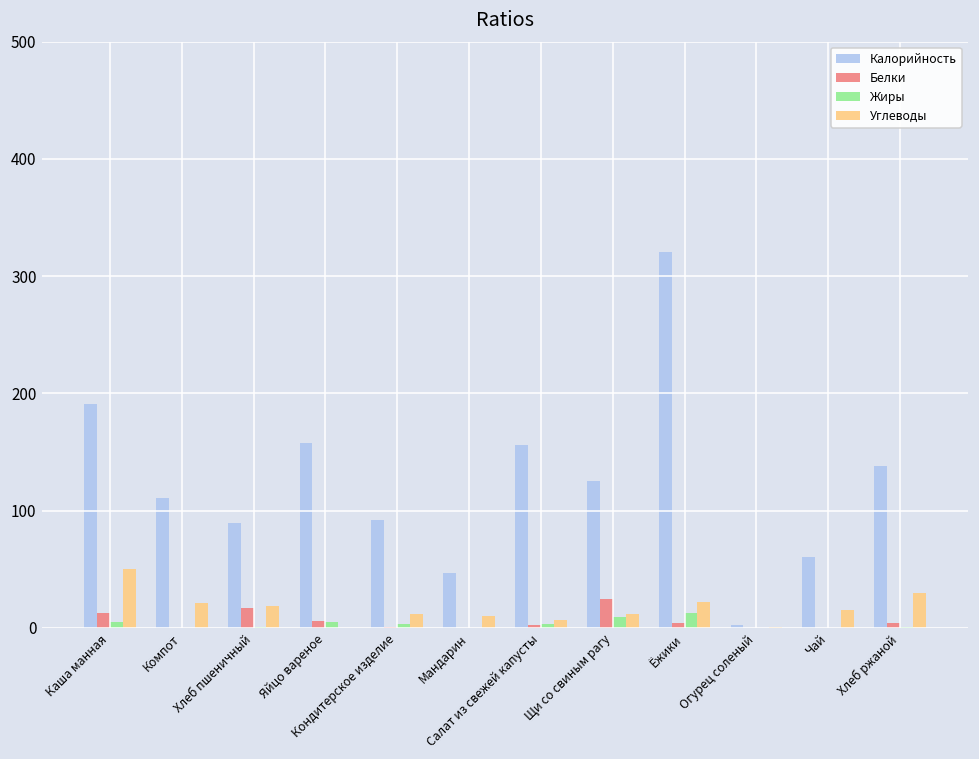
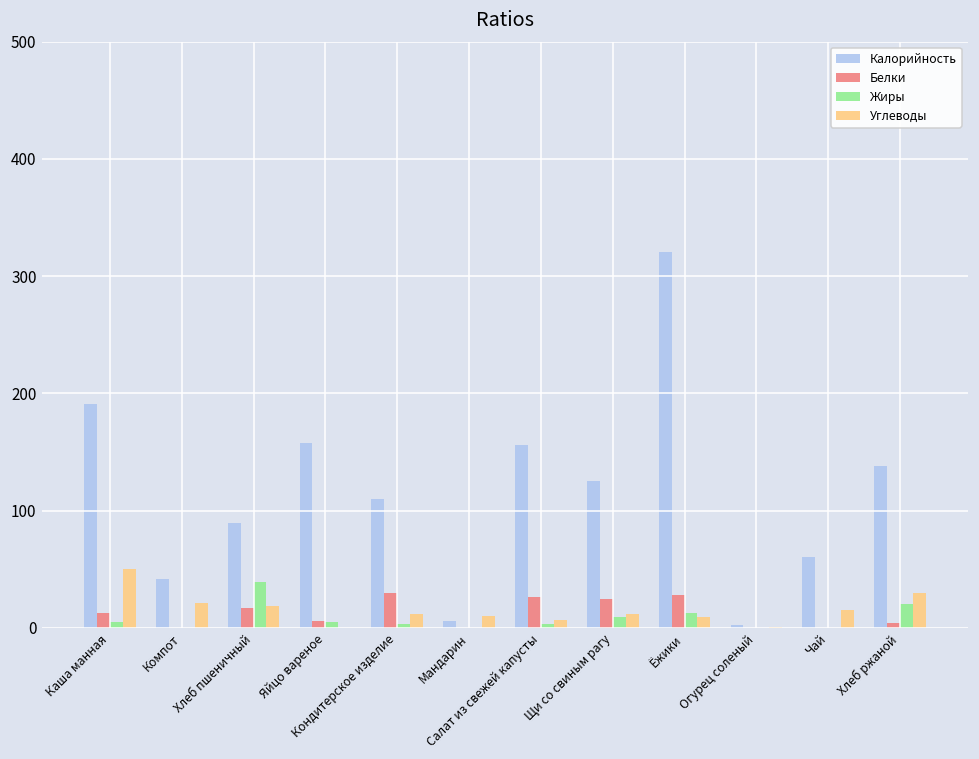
  {
    "Калорийность": {
      "Каша манная": 191,
-     "Компот": 111,
+     "Компот": 42,
      "Хлеб пшеничный": 90,
      "Яйцо вареное": 158,
-     "Кондитерское изделие": 92,
-     "Мандарин": 47,
+     "Кондитерское изделие": 110,
+     "Мандарин": 6,
      "Салат из свежей капусты": 156,
      "Щи со свиным рагу": 125,
      "Ёжики": 321,
      "Чай": 60,
      "Хлеб ржаной": 138
    },
    "Белки": {
      "Каша манная": 13,
      "Компот": 0,
      "Хлеб пшеничный": 17,
      "Яйцо вареное": 6,
-     "Кондитерское изделие": 1,
+     "Кондитерское изделие": 30,
      "Мандарин": 0,
-     "Салат из свежей капусты": 2,
+     "Салат из свежей капусты": 26,
      "Щи со свиным рагу": 25,
-     "Ёжики": 4,
+     "Ёжики": 28,
      "Огурец соленый": 0,
      "Чай": 0,
      "Хлеб ржаной": 4
    },
    "Жиры": {
      "Каша манная": 5,
      "Компот": 0,
-     "Хлеб пшеничный": 0,
+     "Хлеб пшеничный": 39,
      "Яйцо вареное": 5,
      "Кондитерское изделие": 3,
      "Мандарин": 0,
      "Салат из свежей капусты": 3,
      "Щи со свиным рагу": 9,
      "Ёжики": 13,
      "Огурец соленый": 0,
      "Чай": 0,
-     "Хлеб ржаной": 1
+     "Хлеб ржаной": 20
    },
    "Углеводы": {
      "Каша манная": 50,
      "Компот": 21,
      "Хлеб пшеничный": 18,
      "Яйцо вареное": 0,
      "Кондитерское изделие": 12,
      "Мандарин": 10,
      "Салат из свежей капусты": 7,
      "Щи со свиным рагу": 12,
-     "Ёжики": 22,
+     "Ёжики": 9,
      "Чай": 15,
      "Хлеб ржаной": 30
    }
  }
